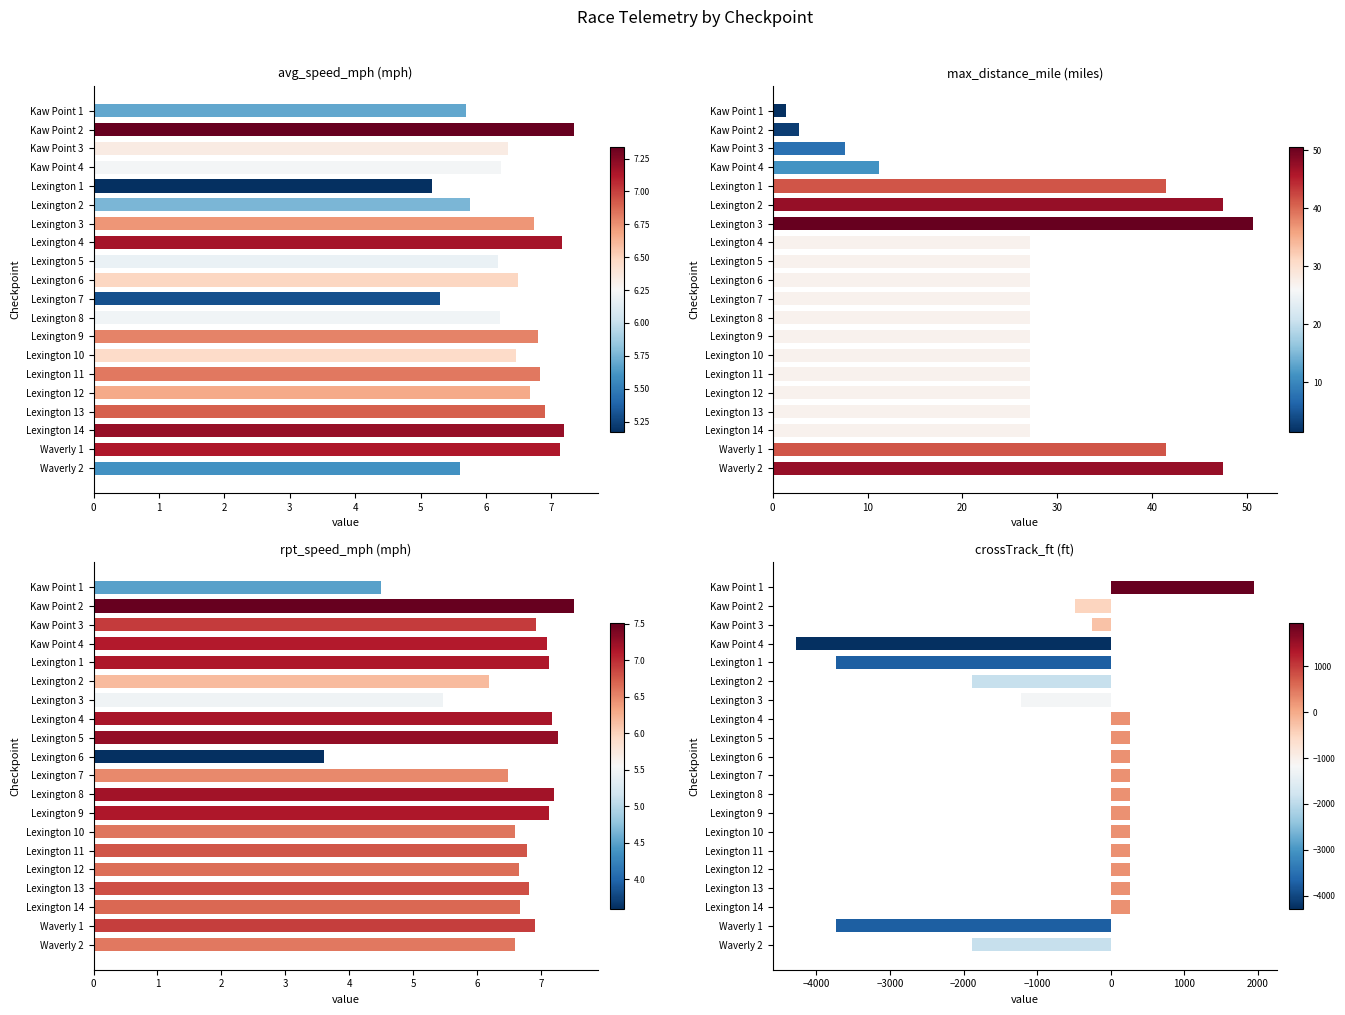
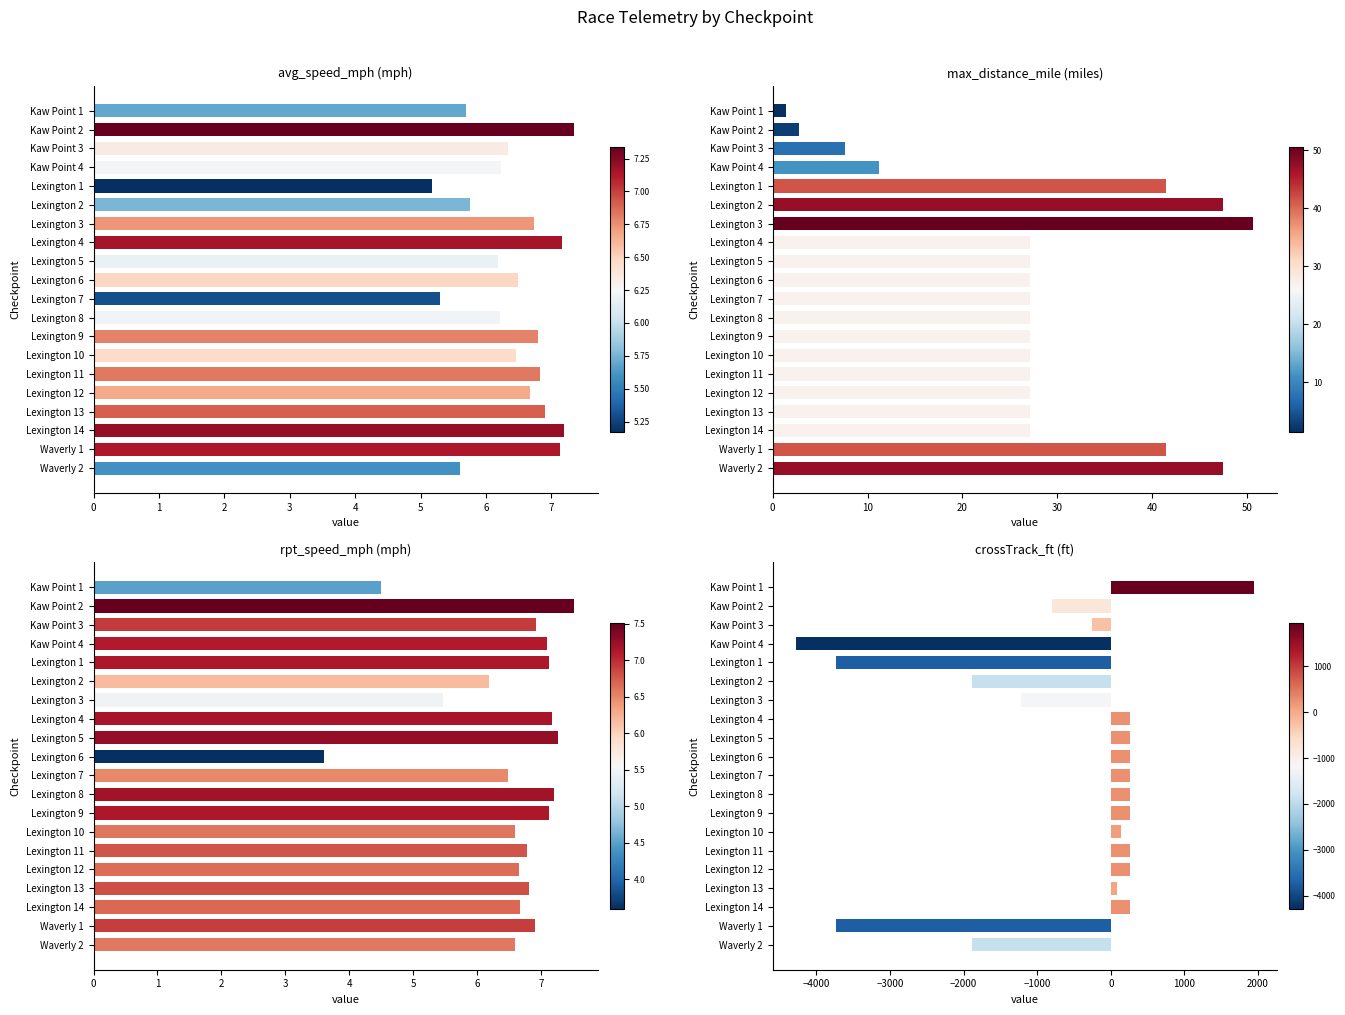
  {
    "avg_speed_mph (mph)": {
      "Kaw Point 1": 5.7,
      "Kaw Point 2": 7.3,
      "Kaw Point 3": 6.3,
      "Kaw Point 4": 6.2,
      "Lexington 1": 5.2,
      "Lexington 2": 5.8,
      "Lexington 3": 6.7,
      "Lexington 4": 7.2,
      "Lexington 5": 6.2,
      "Lexington 6": 6.5,
      "Lexington 7": 5.3,
      "Lexington 8": 6.2,
      "Lexington 9": 6.8,
      "Lexington 10": 6.5,
      "Lexington 11": 6.8,
      "Lexington 12": 6.7,
      "Lexington 13": 6.9,
      "Lexington 14": 7.2,
      "Waverly 1": 7.1,
      "Waverly 2": 5.6
    },
    "max_distance_mile (miles)": {
      "Kaw Point 1": 1,
      "Kaw Point 2": 3,
      "Kaw Point 3": 8,
      "Kaw Point 4": 11,
      "Lexington 1": 41,
      "Lexington 2": 47,
      "Lexington 3": 51,
      "Lexington 4": 27,
      "Lexington 5": 27,
      "Lexington 6": 27,
      "Lexington 7": 27,
      "Lexington 8": 27,
      "Lexington 9": 27,
      "Lexington 10": 27,
      "Lexington 11": 27,
      "Lexington 12": 27,
      "Lexington 13": 27,
      "Lexington 14": 27,
      "Waverly 1": 41,
      "Waverly 2": 47
    },
    "rpt_speed_mph (mph)": {
      "Kaw Point 1": 4.5,
      "Kaw Point 2": 7.5,
      "Kaw Point 3": 6.9,
      "Kaw Point 4": 7.1,
      "Lexington 1": 7.1,
      "Lexington 2": 6.2,
      "Lexington 3": 5.5,
      "Lexington 4": 7.2,
      "Lexington 5": 7.3,
      "Lexington 6": 3.6,
      "Lexington 7": 6.5,
      "Lexington 8": 7.2,
      "Lexington 9": 7.1,
      "Lexington 10": 6.6,
      "Lexington 11": 6.8,
      "Lexington 12": 6.7,
      "Lexington 13": 6.8,
      "Lexington 14": 6.7,
      "Waverly 1": 6.9,
      "Waverly 2": 6.6
    },
    "crossTrack_ft (ft)": {
      "Kaw Point 1": 1900,
-     "Kaw Point 2": -500,
+     "Kaw Point 2": -800,
      "Kaw Point 3": -200,
      "Kaw Point 4": -4300,
      "Lexington 1": -3700,
      "Lexington 2": -1900,
      "Lexington 3": -1200,
      "Lexington 4": 300,
      "Lexington 5": 300,
      "Lexington 6": 300,
      "Lexington 7": 300,
      "Lexington 8": 300,
      "Lexington 9": 300,
-     "Lexington 10": 300,
+     "Lexington 10": 100,
      "Lexington 11": 300,
      "Lexington 12": 300,
-     "Lexington 13": 300,
+     "Lexington 13": 100,
      "Lexington 14": 300,
      "Waverly 1": -3700,
      "Waverly 2": -1900
    }
  }
